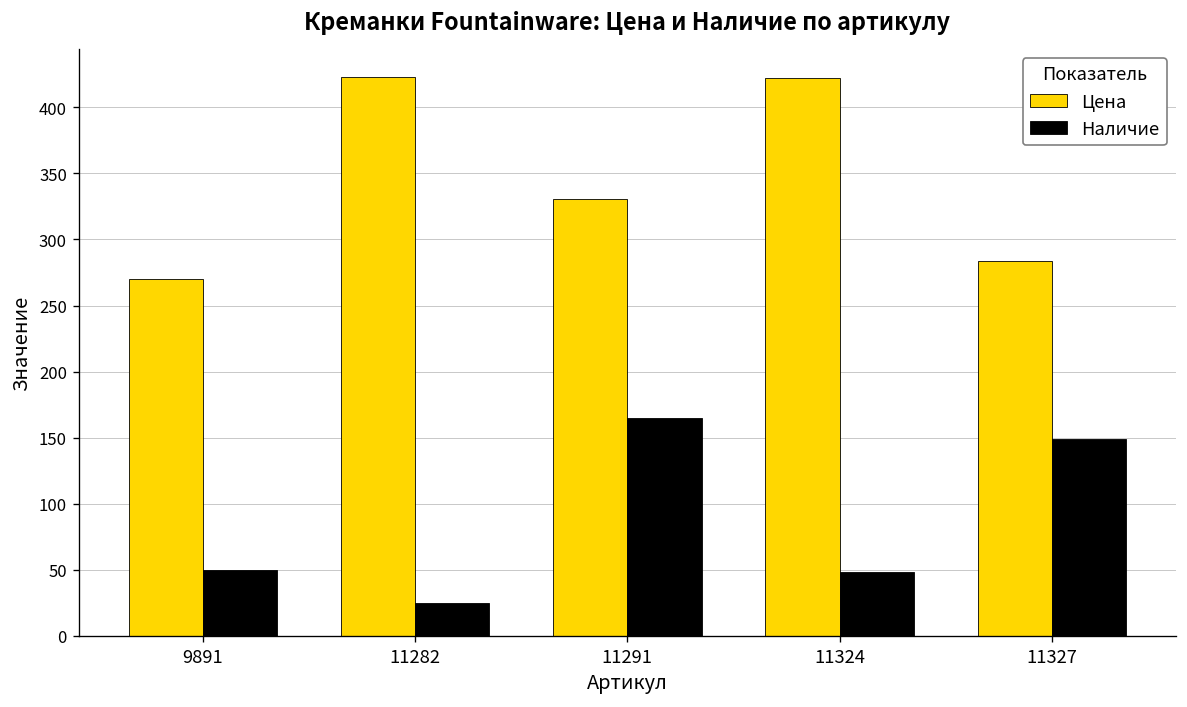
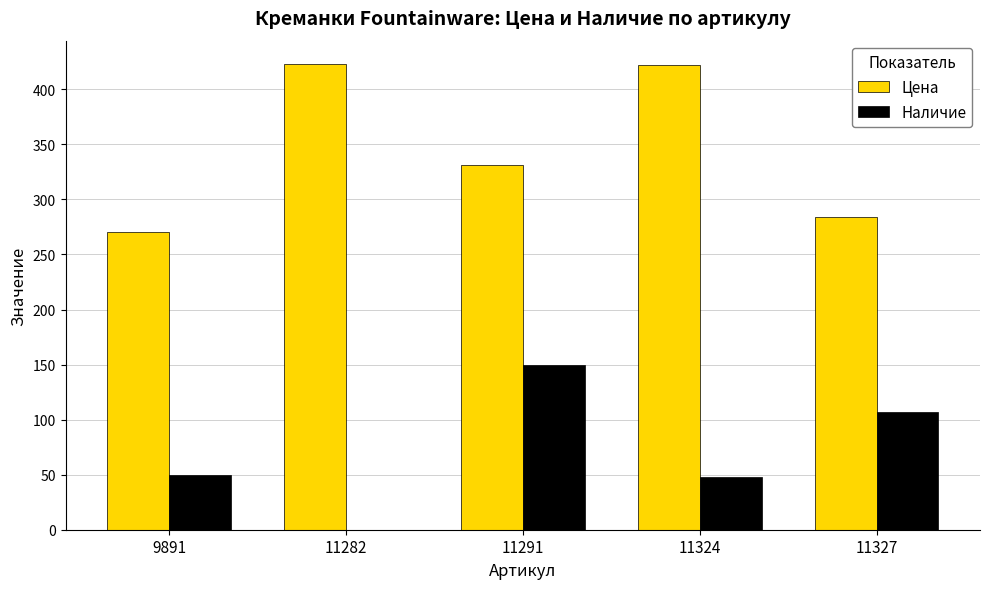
  {
    "Цена": {
      "9891": 270,
      "11282": 423,
      "11291": 331,
      "11324": 422,
      "11327": 284
    },
    "Наличие": {
      "9891": 50,
-     "11282": 25,
-     "11291": 165,
+     "11282": 0,
+     "11291": 150,
      "11324": 48,
-     "11327": 149
+     "11327": 107
    }
  }
